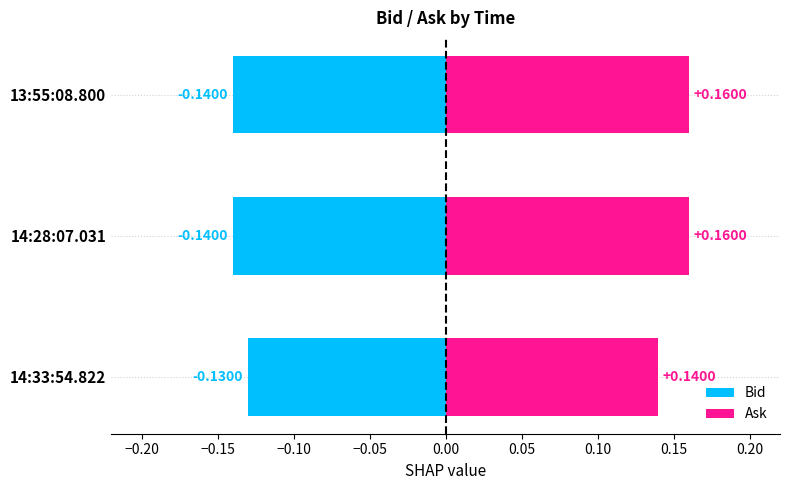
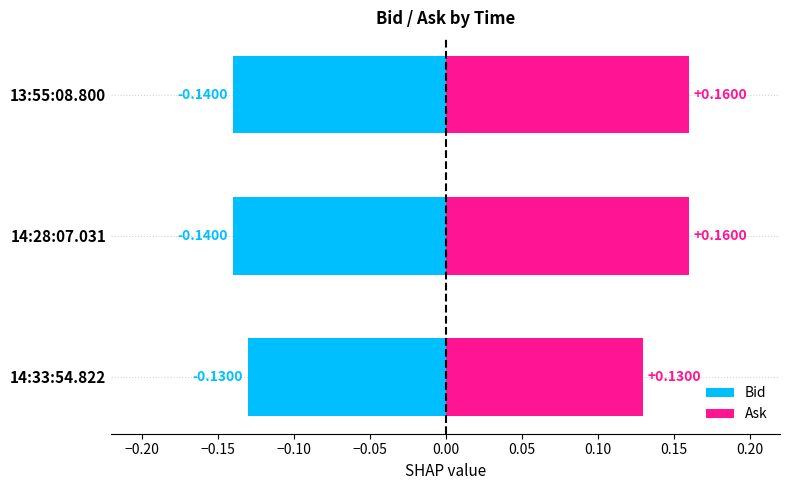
  {
    "Bid": {
      "13:55:08.800": "-0.1400",
      "14:28:07.031": "-0.1400",
      "14:33:54.822": "-0.1300"
    },
    "Ask": {
      "13:55:08.800": "+0.1600",
      "14:28:07.031": "+0.1600",
-     "14:33:54.822": "+0.1400"
+     "14:33:54.822": "+0.1300"
    }
  }
